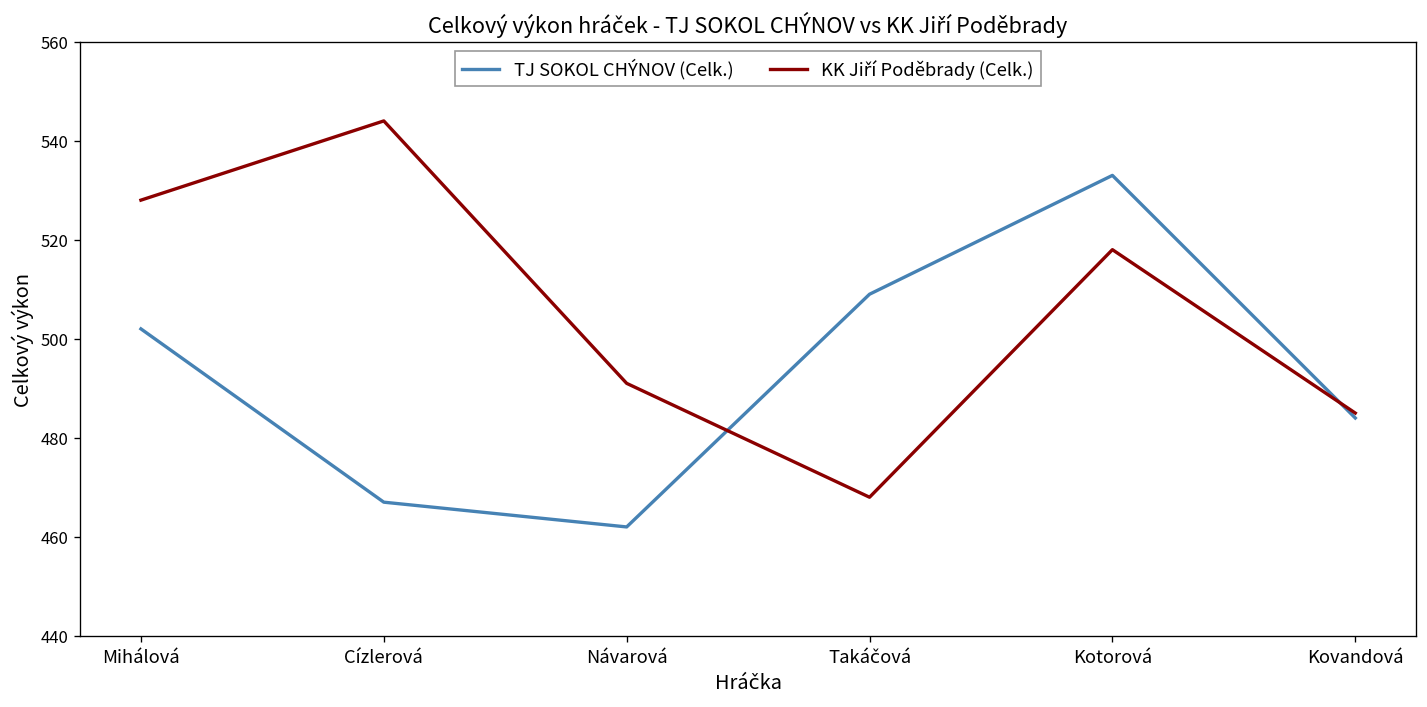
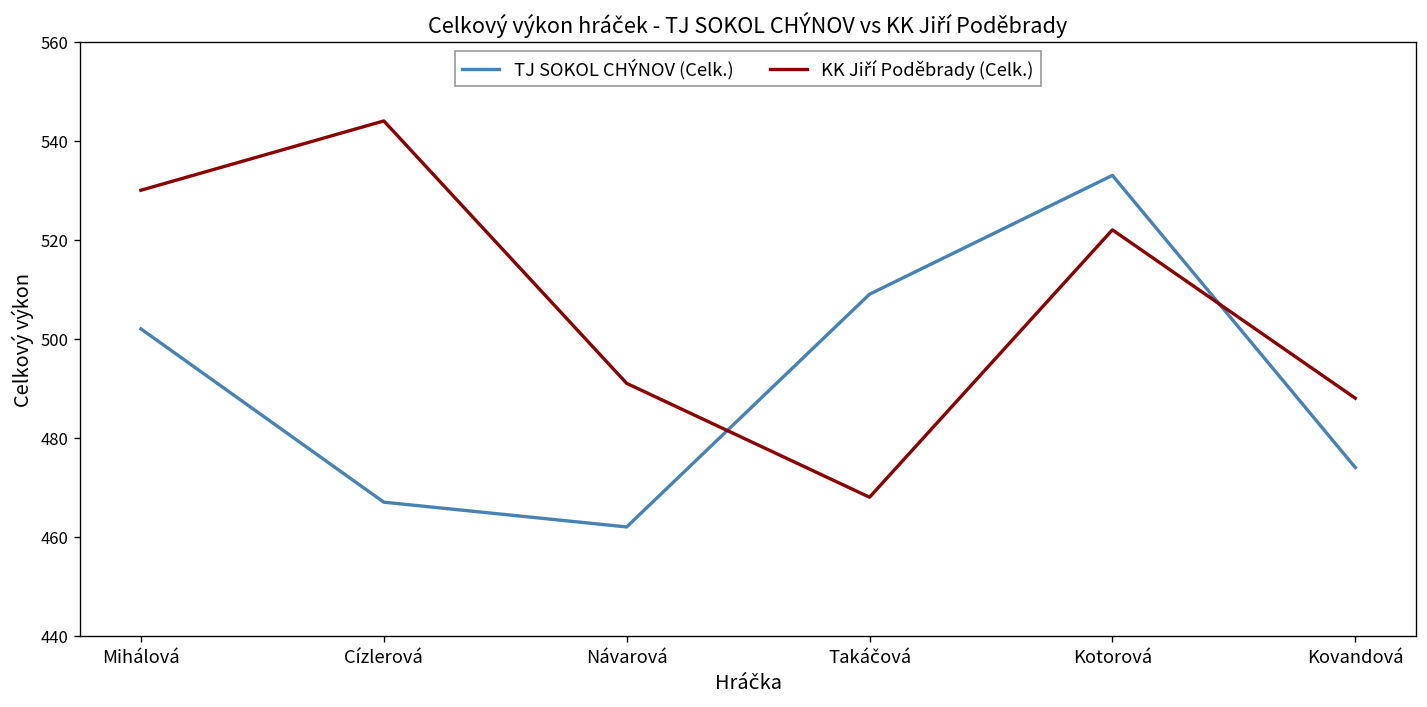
  {
    "TJ SOKOL CHÝNOV (Celk.)": {
      "Mihálová": 502,
      "Cízlerová": 467,
      "Návarová": 462,
      "Takáčová": 509,
      "Kotorová": 533,
-     "Kovandová": 484
+     "Kovandová": 474
    },
    "KK Jiří Poděbrady (Celk.)": {
-     "Mihálová": 528,
+     "Mihálová": 530,
      "Cízlerová": 544,
      "Návarová": 491,
      "Takáčová": 468,
-     "Kotorová": 518,
-     "Kovandová": 485
+     "Kotorová": 522,
+     "Kovandová": 488
    }
  }
